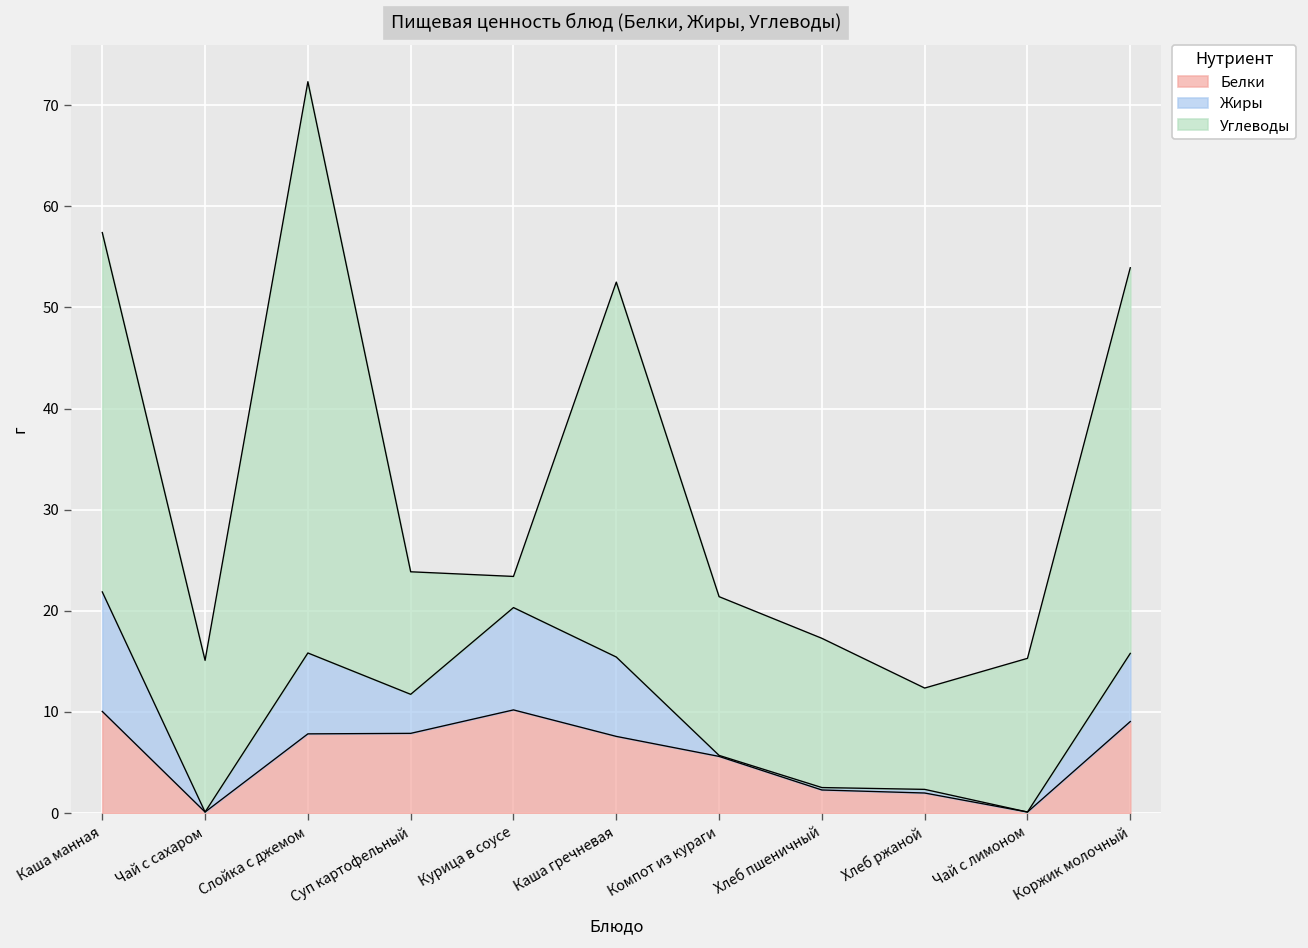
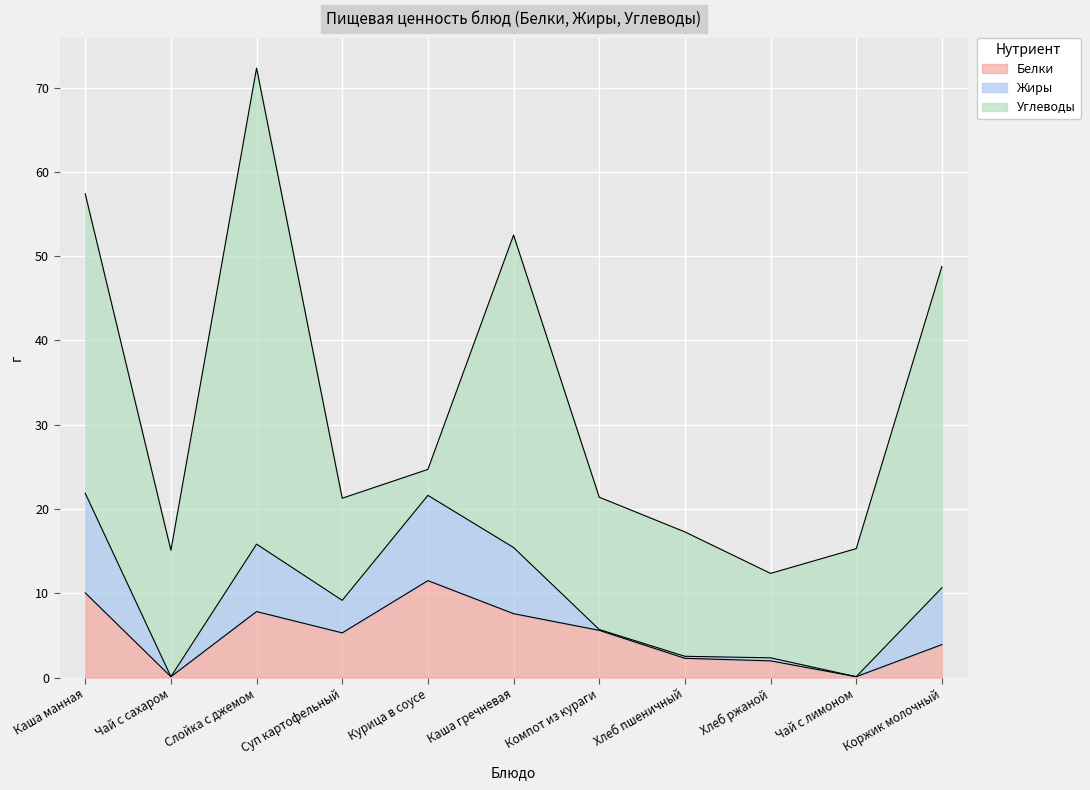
  {
    "Белки": {
      "Каша манная": 10,
      "Слойка с джемом": 8,
-     "Суп картофельный": 8,
-     "Курица в соусе": 10,
+     "Суп картофельный": 5,
+     "Курица в соусе": 12,
      "Каша гречневая": 8,
      "Хлеб ржаной": 2,
-     "Коржик молочный": 9
+     "Коржик молочный": 4
    }
  }
